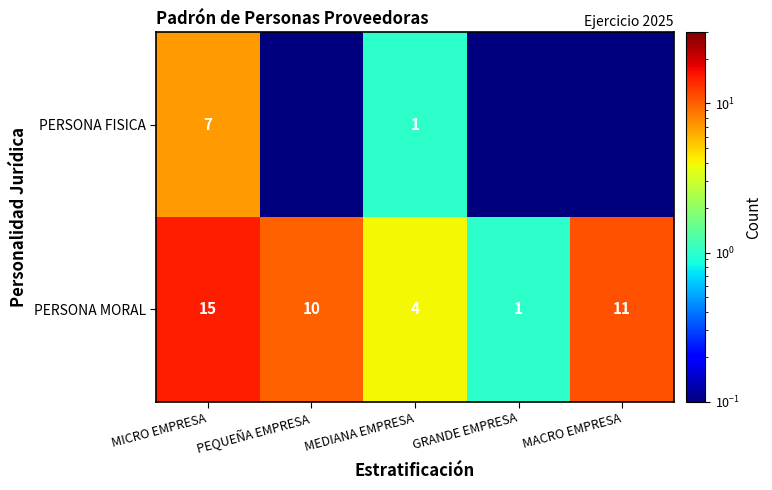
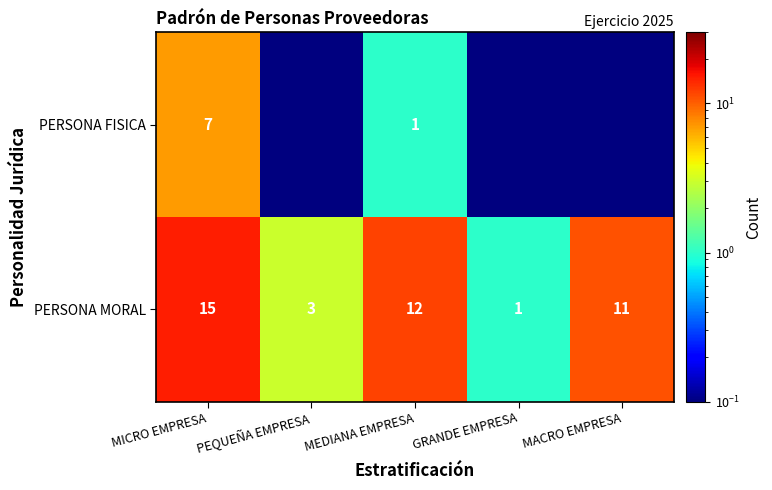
  {
    "PERSONA FISICA": {
      "MICRO EMPRESA": 7,
      "MEDIANA EMPRESA": 1
    },
    "PERSONA MORAL": {
      "MICRO EMPRESA": 15,
-     "PEQUEÑA EMPRESA": 10,
-     "MEDIANA EMPRESA": 4,
+     "PEQUEÑA EMPRESA": 3,
+     "MEDIANA EMPRESA": 12,
      "GRANDE EMPRESA": 1,
      "MACRO EMPRESA": 11
    }
  }
